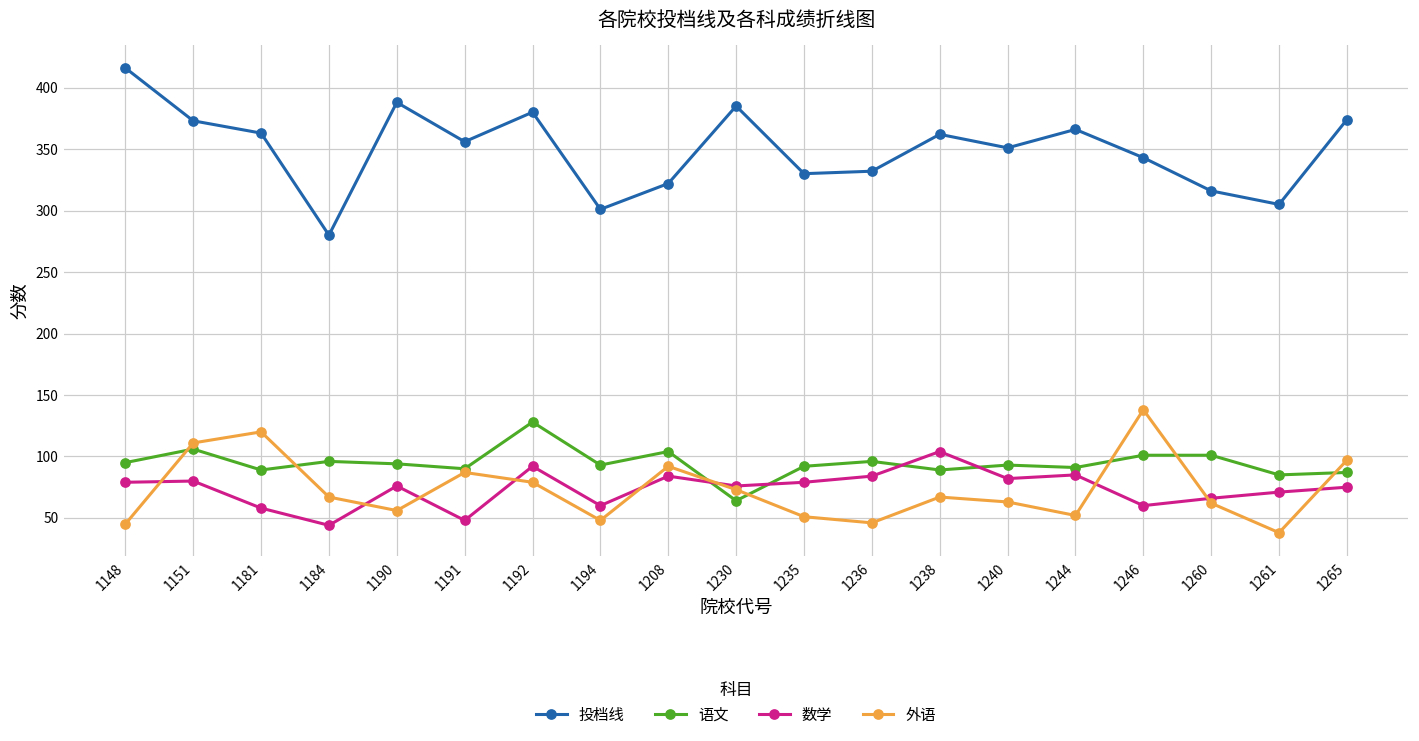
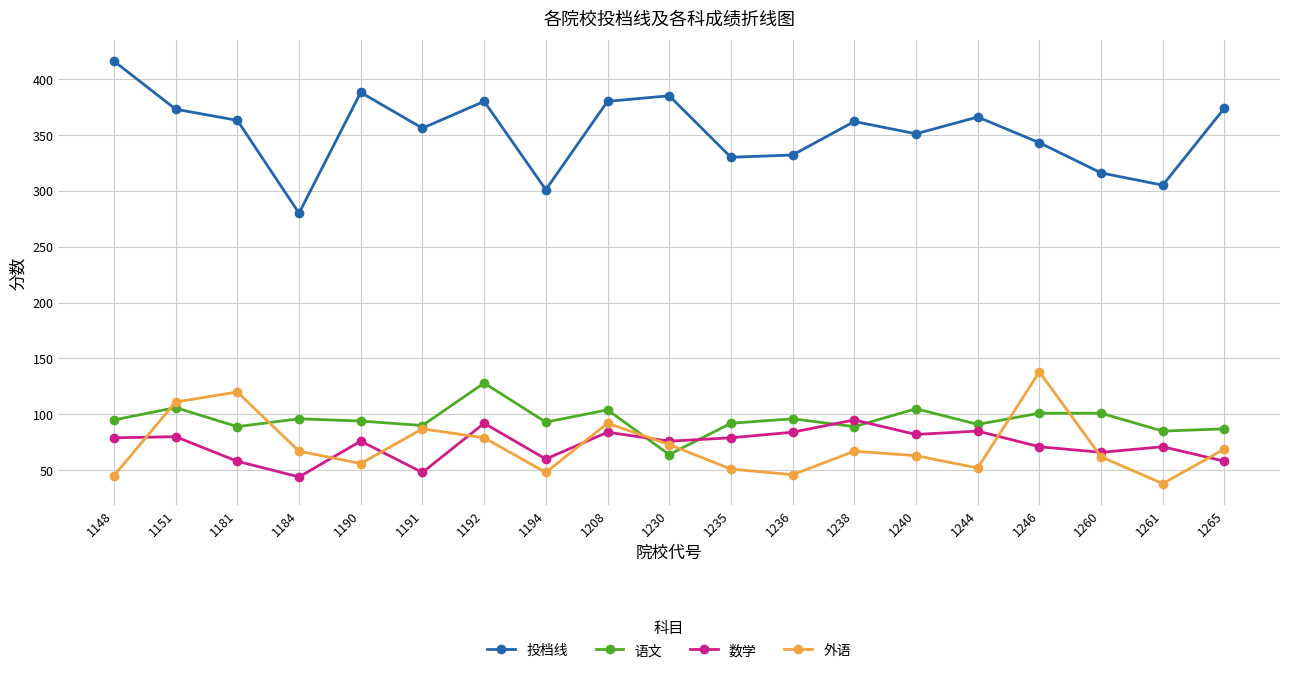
  {
    "投档线": {
      "1148": 416,
      "1151": 373,
      "1181": 363,
      "1184": 280,
      "1190": 388,
      "1191": 356,
      "1192": 380,
      "1194": 301,
-     "1208": 322,
+     "1208": 380,
      "1230": 385,
      "1235": 330,
      "1236": 332,
      "1238": 362,
      "1240": 351,
      "1244": 366,
      "1246": 343,
      "1260": 316,
      "1261": 305,
      "1265": 374
    },
    "语文": {
      "1148": 95,
      "1151": 106,
      "1181": 89,
      "1184": 96,
      "1190": 94,
      "1191": 90,
      "1192": 128,
      "1194": 93,
      "1208": 104,
      "1230": 64,
      "1235": 92,
      "1236": 96,
      "1238": 89,
-     "1240": 93,
+     "1240": 105,
      "1244": 91,
      "1246": 101,
      "1260": 101,
      "1261": 85,
      "1265": 87
    },
    "数学": {
      "1148": 79,
      "1151": 80,
      "1181": 58,
      "1184": 44,
      "1190": 76,
      "1191": 48,
      "1192": 92,
      "1194": 60,
      "1208": 84,
      "1230": 76,
      "1235": 79,
      "1236": 84,
-     "1238": 104,
+     "1238": 95,
      "1240": 82,
      "1244": 85,
-     "1246": 60,
+     "1246": 71,
      "1260": 66,
      "1261": 71,
-     "1265": 75
+     "1265": 58
    },
    "外语": {
      "1148": 45,
      "1151": 111,
      "1181": 120,
      "1184": 67,
      "1190": 56,
      "1191": 87,
      "1192": 79,
      "1194": 48,
      "1208": 92,
      "1230": 73,
      "1235": 51,
      "1236": 46,
      "1238": 67,
      "1240": 63,
      "1244": 52,
      "1246": 138,
      "1260": 62,
      "1261": 38,
-     "1265": 97
+     "1265": 69
    }
  }
